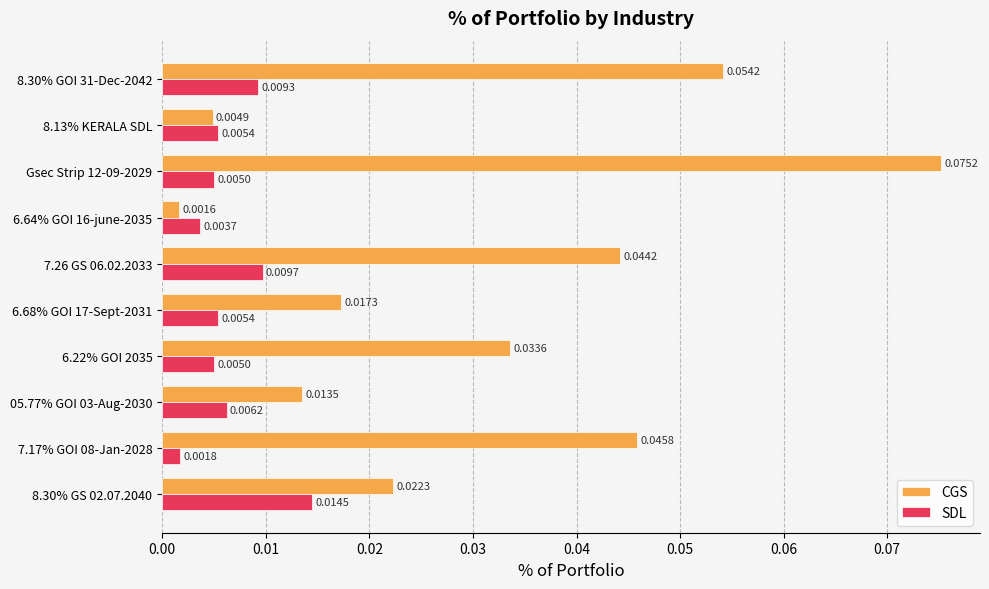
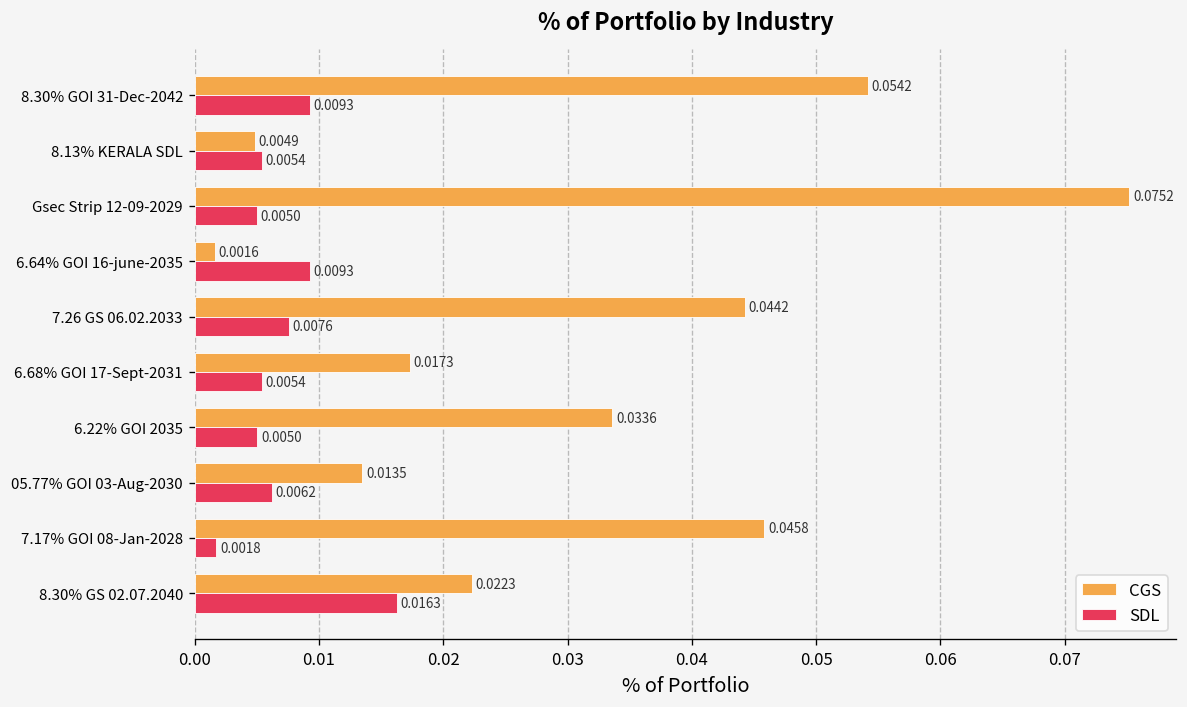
  {
    "CGS": {
      "8.30% GOI 31-Dec-2042": 0.0542,
      "8.13% KERALA SDL": 0.0049,
      "Gsec Strip 12-09-2029": 0.0752,
      "6.64% GOI 16-june-2035": 0.0016,
      "7.26 GS 06.02.2033": 0.0442,
      "6.68% GOI 17-Sept-2031": 0.0173,
      "6.22% GOI 2035": 0.0336,
      "05.77% GOI 03-Aug-2030": 0.0135,
      "7.17% GOI 08-Jan-2028": 0.0458,
      "8.30% GS 02.07.2040": 0.0223
    },
    "SDL": {
      "8.30% GOI 31-Dec-2042": 0.0093,
      "8.13% KERALA SDL": 0.0054,
      "Gsec Strip 12-09-2029": 0.0050,
-     "6.64% GOI 16-june-2035": 0.0037,
-     "7.26 GS 06.02.2033": 0.0097,
+     "6.64% GOI 16-june-2035": 0.0093,
+     "7.26 GS 06.02.2033": 0.0076,
      "6.68% GOI 17-Sept-2031": 0.0054,
      "6.22% GOI 2035": 0.0050,
      "05.77% GOI 03-Aug-2030": 0.0062,
      "7.17% GOI 08-Jan-2028": 0.0018,
-     "8.30% GS 02.07.2040": 0.0145
+     "8.30% GS 02.07.2040": 0.0163
    }
  }
